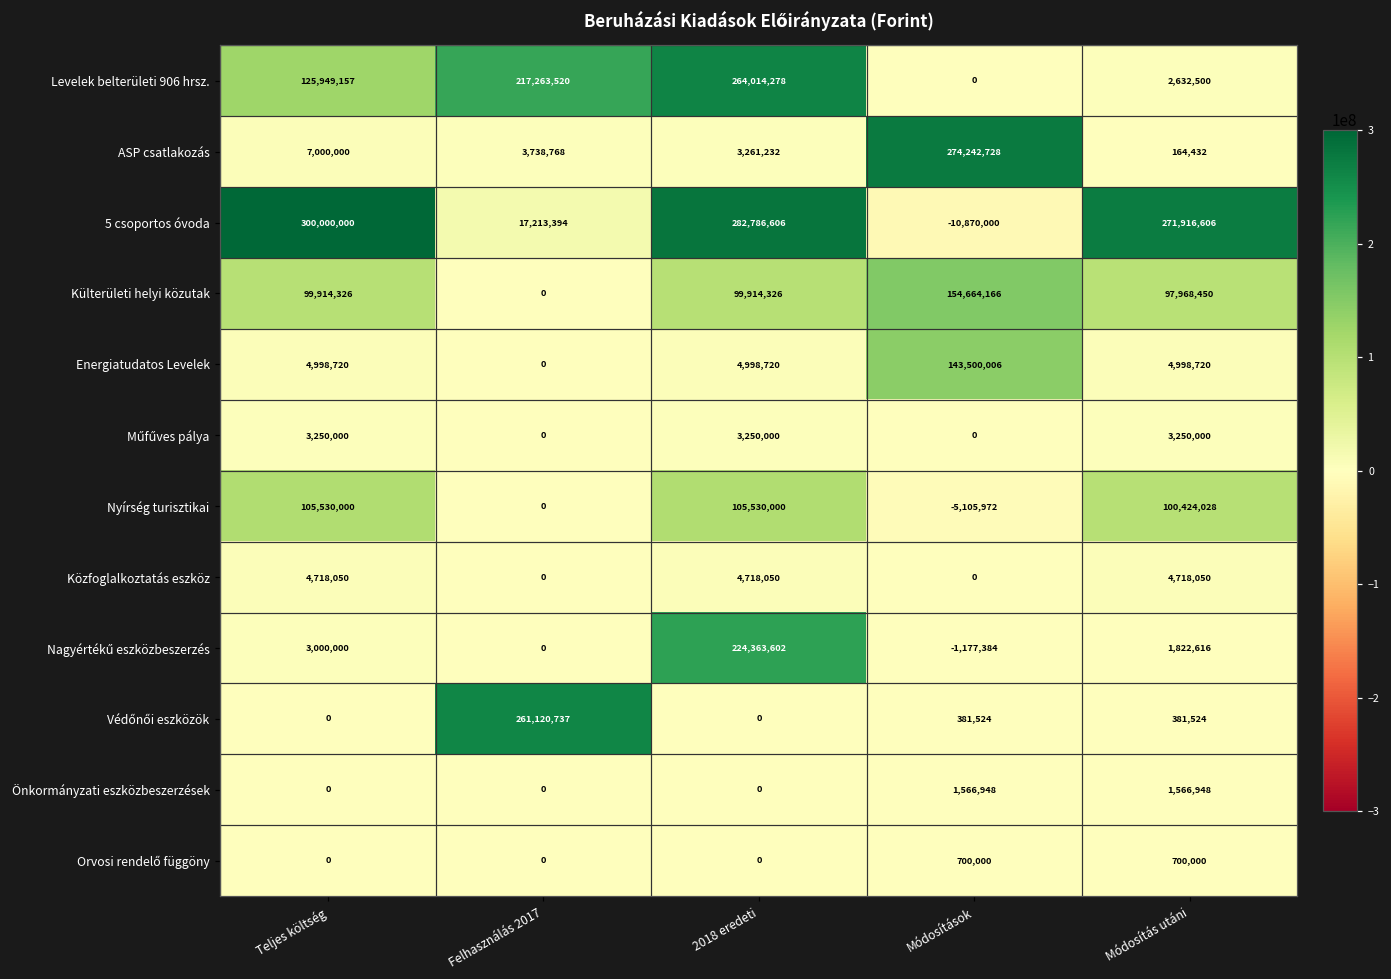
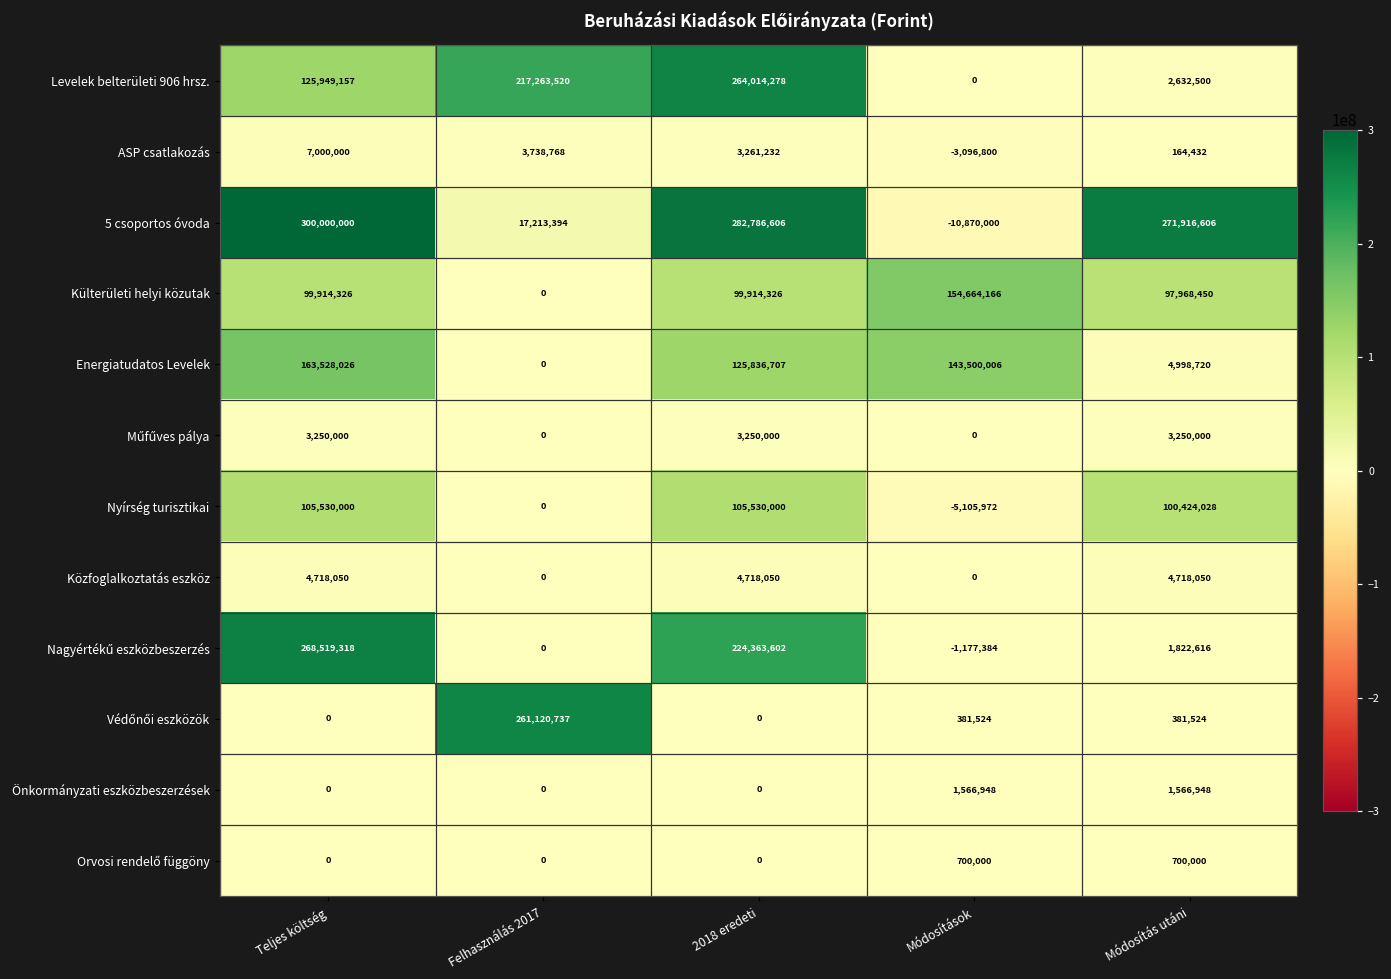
  {
    "Levelek belterületi 906 hrsz.": {
      "Teljes költség": "125,949,157",
      "Felhasználás 2017": "217,263,520",
      "2018 eredeti": "264,014,278",
      "Módosítások": "0",
      "Módosítás utáni": "2,632,500"
    },
    "ASP csatlakozás": {
      "Teljes költség": "7,000,000",
      "Felhasználás 2017": "3,738,768",
      "2018 eredeti": "3,261,232",
-     "Módosítások": "274,242,728",
+     "Módosítások": "-3,096,800",
      "Módosítás utáni": "164,432"
    },
    "5 csoportos óvoda": {
      "Teljes költség": "300,000,000",
      "Felhasználás 2017": "17,213,394",
      "2018 eredeti": "282,786,606",
      "Módosítások": "-10,870,000",
      "Módosítás utáni": "271,916,606"
    },
    "Külterületi helyi közutak": {
      "Teljes költség": "99,914,326",
      "Felhasználás 2017": "0",
      "2018 eredeti": "99,914,326",
      "Módosítások": "154,664,166",
      "Módosítás utáni": "97,968,450"
    },
    "Energiatudatos Levelek": {
-     "Teljes költség": "4,998,720",
+     "Teljes költség": "163,528,026",
      "Felhasználás 2017": "0",
-     "2018 eredeti": "4,998,720",
+     "2018 eredeti": "125,836,707",
      "Módosítások": "143,500,006",
      "Módosítás utáni": "4,998,720"
    },
    "Műfűves pálya": {
      "Teljes költség": "3,250,000",
      "Felhasználás 2017": "0",
      "2018 eredeti": "3,250,000",
      "Módosítások": "0",
      "Módosítás utáni": "3,250,000"
    },
    "Nyírség turisztikai": {
      "Teljes költség": "105,530,000",
      "Felhasználás 2017": "0",
      "2018 eredeti": "105,530,000",
      "Módosítások": "-5,105,972",
      "Módosítás utáni": "100,424,028"
    },
    "Közfoglalkoztatás eszköz": {
      "Teljes költség": "4,718,050",
      "Felhasználás 2017": "0",
      "2018 eredeti": "4,718,050",
      "Módosítások": "0",
      "Módosítás utáni": "4,718,050"
    },
    "Nagyértékű eszközbeszerzés": {
-     "Teljes költség": "3,000,000",
+     "Teljes költség": "268,519,318",
      "Felhasználás 2017": "0",
      "2018 eredeti": "224,363,602",
      "Módosítások": "-1,177,384",
      "Módosítás utáni": "1,822,616"
    },
    "Védőnői eszközök": {
      "Teljes költség": "0",
      "Felhasználás 2017": "261,120,737",
      "2018 eredeti": "0",
      "Módosítások": "381,524",
      "Módosítás utáni": "381,524"
    },
    "Önkormányzati eszközbeszerzések": {
      "Teljes költség": "0",
      "Felhasználás 2017": "0",
      "2018 eredeti": "0",
      "Módosítások": "1,566,948",
      "Módosítás utáni": "1,566,948"
    },
    "Orvosi rendelő függöny": {
      "Teljes költség": "0",
      "Felhasználás 2017": "0",
      "2018 eredeti": "0",
      "Módosítások": "700,000",
      "Módosítás utáni": "700,000"
    }
  }
